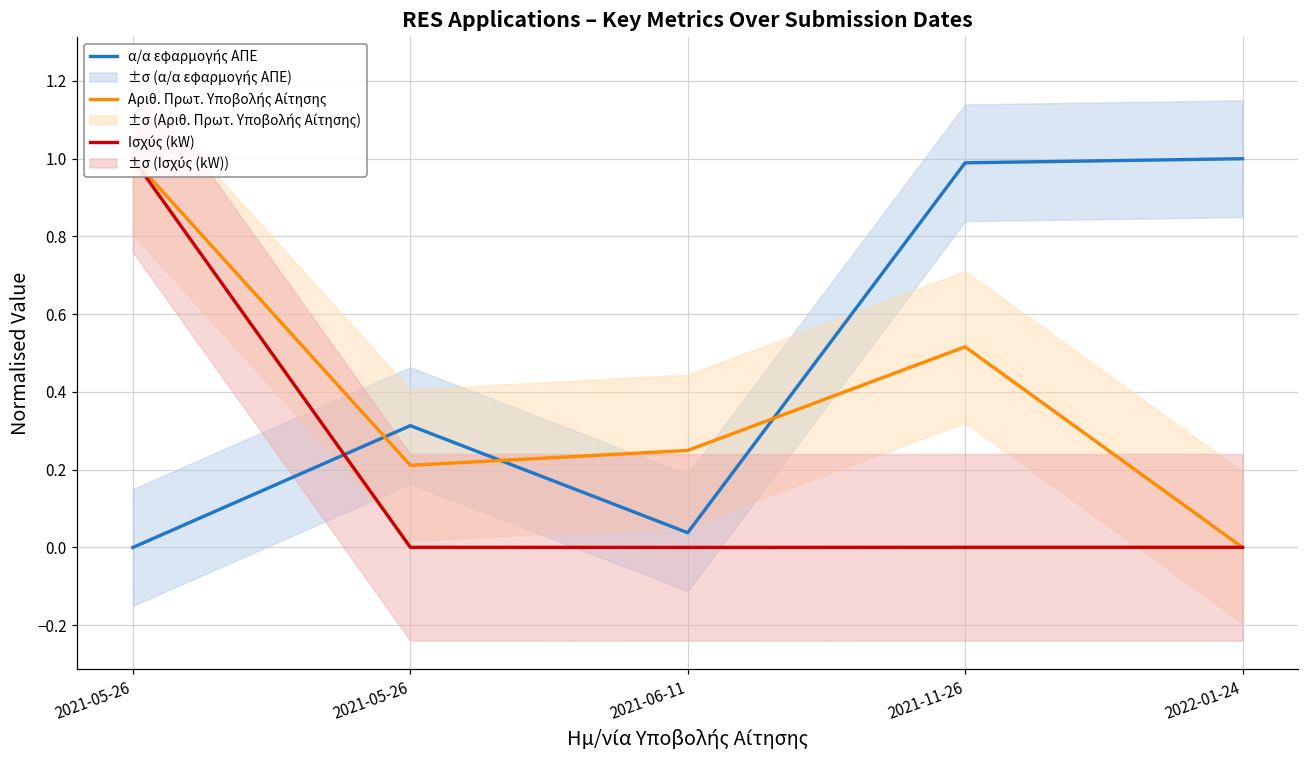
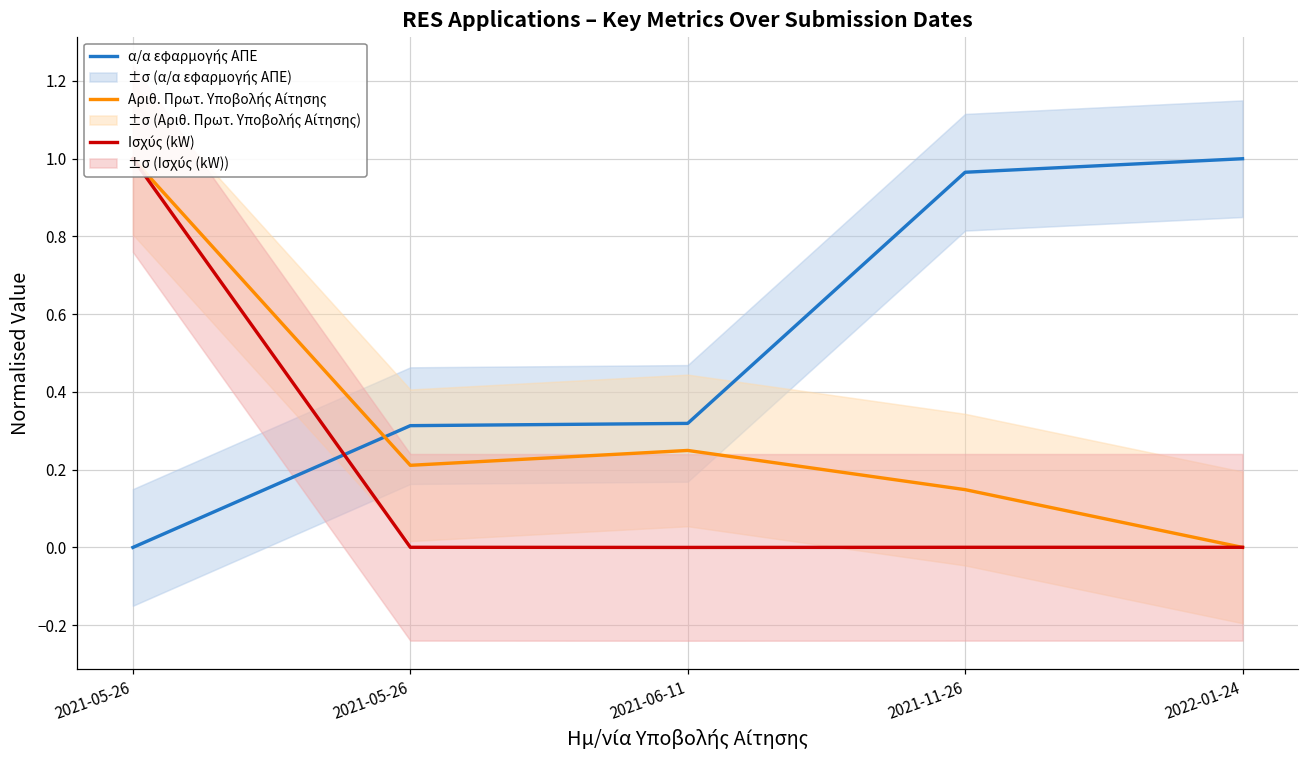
  {
    "α/α εφαρμογής ΑΠΕ": {
-     "2021-06-11": 0.04,
-     "2021-11-26": 0.99,
+     "2021-06-11": 0.32,
+     "2021-11-26": 0.97,
      "2022-01-24": 1.00
    },
    "Αριθ. Πρωτ. Υποβολής Αίτησης": {
      "2021-06-11": 0.25,
-     "2021-11-26": 0.52
+     "2021-11-26": 0.15
    },
    "Ισχύς (kW)": {
      "2021-06-11": 0.00,
      "2021-11-26": 0.00
    }
  }
